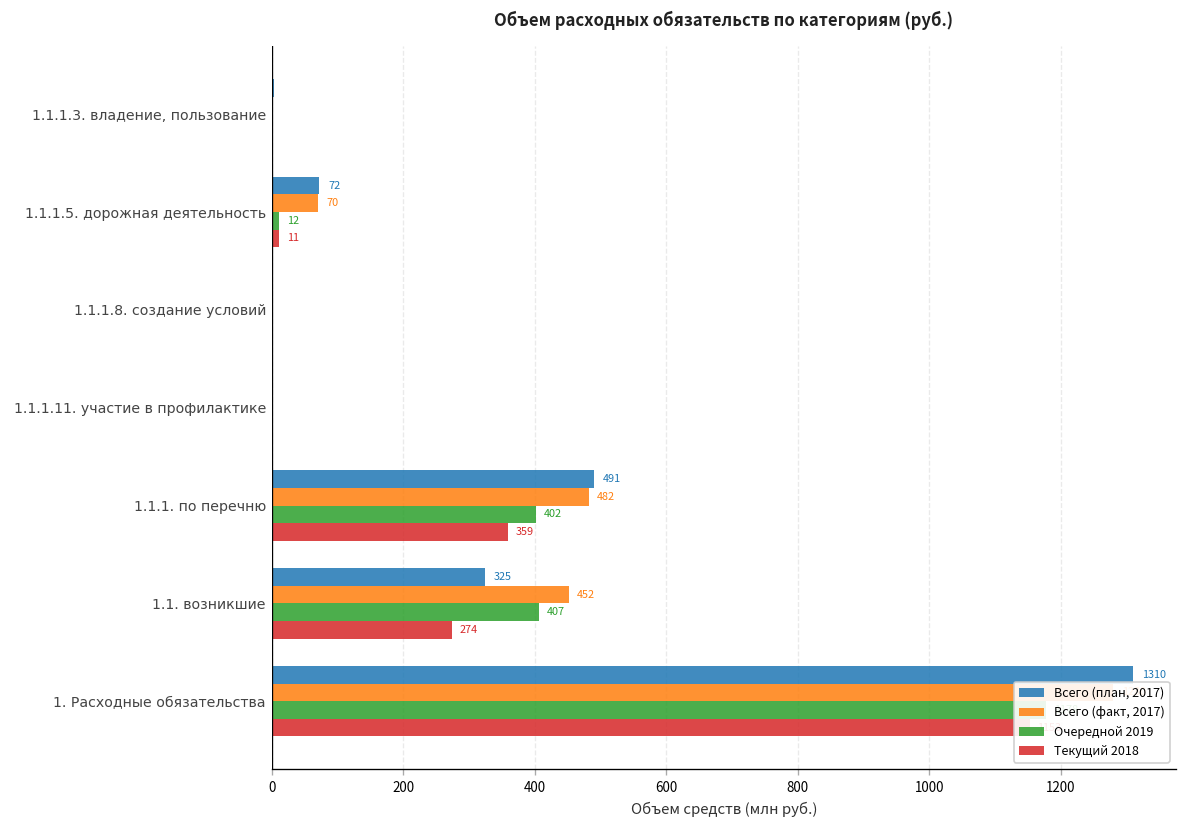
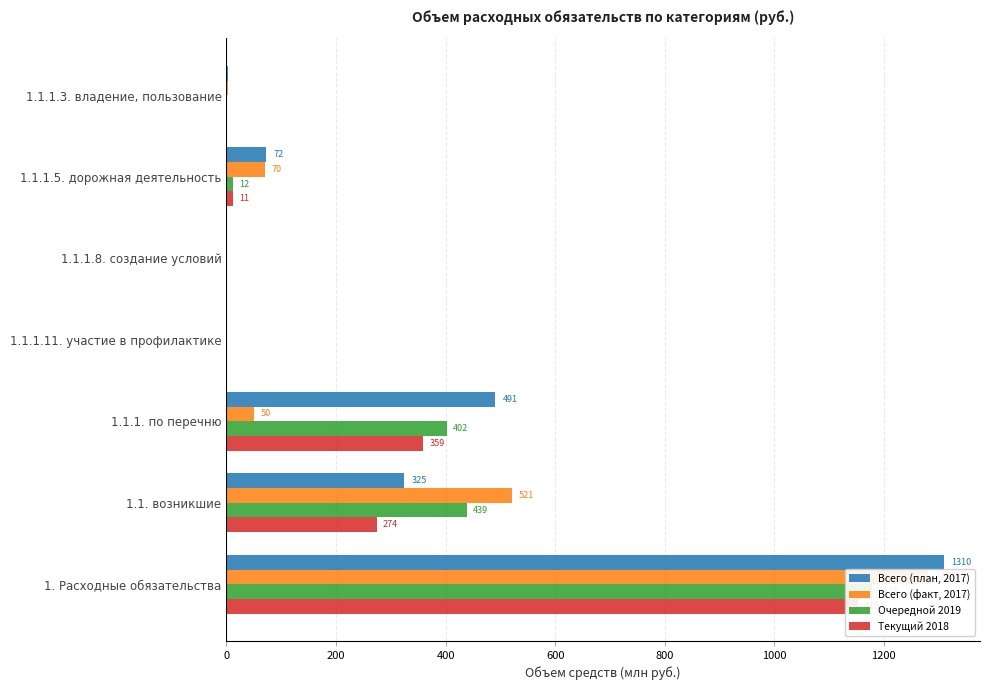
  {
    "Всего (план, 2017)": {
      "1.1.1.5. дорожная деятельность": 72,
      "1.1.1. по перечню": 491,
      "1.1. возникшие": 325,
      "1. Расходные обязательства": 1310
    },
    "Всего (факт, 2017)": {
      "1.1.1.5. дорожная деятельность": 70,
-     "1.1.1. по перечню": 482,
-     "1.1. возникшие": 452
+     "1.1.1. по перечню": 50,
+     "1.1. возникшие": 521
    },
    "Очередной 2019": {
      "1.1.1.5. дорожная деятельность": 12,
      "1.1.1. по перечню": 402,
-     "1.1. возникшие": 407
+     "1.1. возникшие": 439
    },
    "Текущий 2018": {
      "1.1.1.5. дорожная деятельность": 11,
      "1.1.1. по перечню": 359,
      "1.1. возникшие": 274
    }
  }
